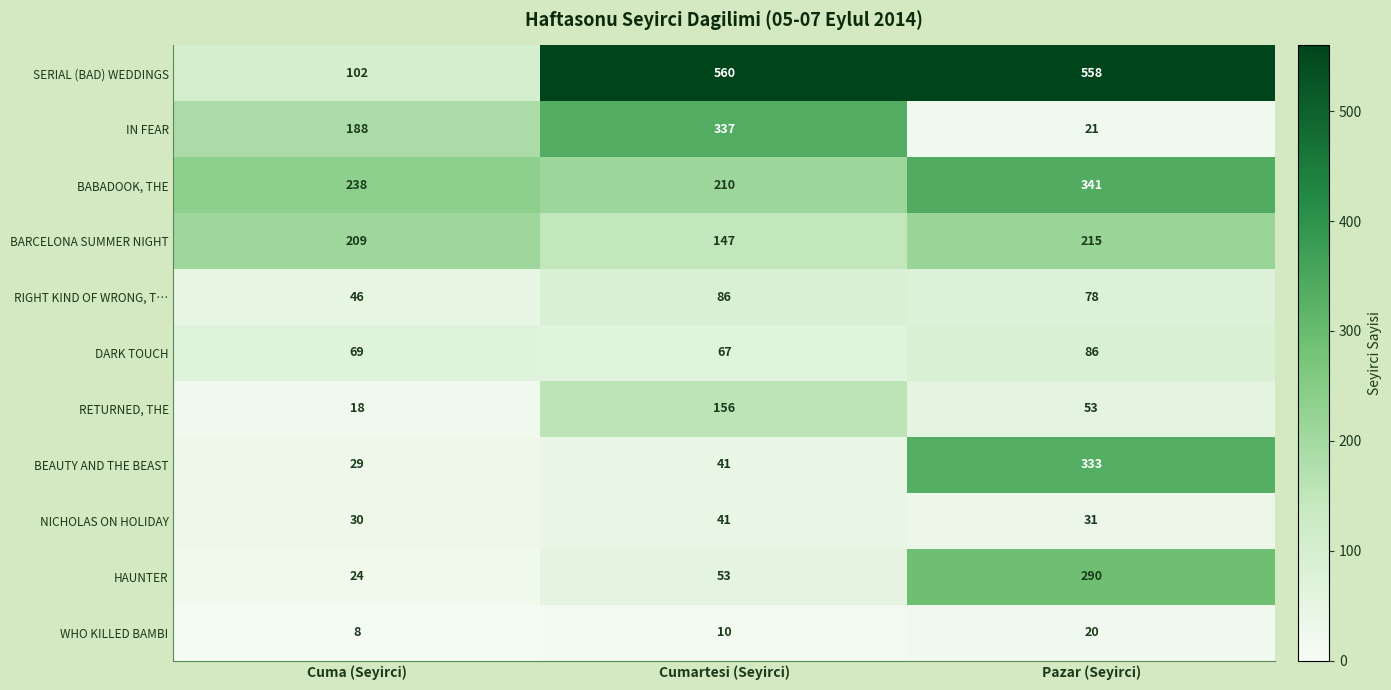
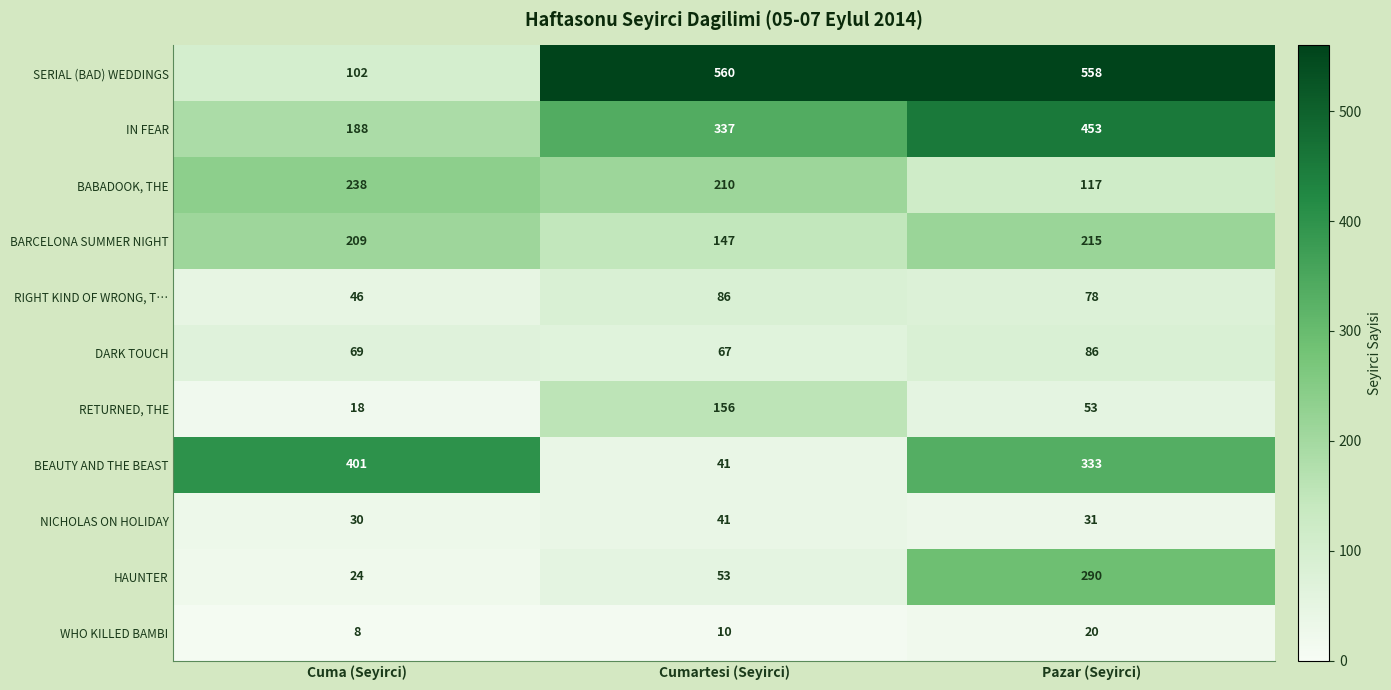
  {
    "SERIAL (BAD) WEDDINGS": {
      "Cuma (Seyirci)": 102,
      "Cumartesi (Seyirci)": 560,
      "Pazar (Seyirci)": 558
    },
    "IN FEAR": {
      "Cuma (Seyirci)": 188,
      "Cumartesi (Seyirci)": 337,
-     "Pazar (Seyirci)": 21
+     "Pazar (Seyirci)": 453
    },
    "BABADOOK, THE": {
      "Cuma (Seyirci)": 238,
      "Cumartesi (Seyirci)": 210,
-     "Pazar (Seyirci)": 341
+     "Pazar (Seyirci)": 117
    },
    "BARCELONA SUMMER NIGHT": {
      "Cuma (Seyirci)": 209,
      "Cumartesi (Seyirci)": 147,
      "Pazar (Seyirci)": 215
    },
    "RIGHT KIND OF WRONG, T…": {
      "Cuma (Seyirci)": 46,
      "Cumartesi (Seyirci)": 86,
      "Pazar (Seyirci)": 78
    },
    "DARK TOUCH": {
      "Cuma (Seyirci)": 69,
      "Cumartesi (Seyirci)": 67,
      "Pazar (Seyirci)": 86
    },
    "RETURNED, THE": {
      "Cuma (Seyirci)": 18,
      "Cumartesi (Seyirci)": 156,
      "Pazar (Seyirci)": 53
    },
    "BEAUTY AND THE BEAST": {
-     "Cuma (Seyirci)": 29,
+     "Cuma (Seyirci)": 401,
      "Cumartesi (Seyirci)": 41,
      "Pazar (Seyirci)": 333
    },
    "NICHOLAS ON HOLIDAY": {
      "Cuma (Seyirci)": 30,
      "Cumartesi (Seyirci)": 41,
      "Pazar (Seyirci)": 31
    },
    "HAUNTER": {
      "Cuma (Seyirci)": 24,
      "Cumartesi (Seyirci)": 53,
      "Pazar (Seyirci)": 290
    },
    "WHO KILLED BAMBI": {
      "Cuma (Seyirci)": 8,
      "Cumartesi (Seyirci)": 10,
      "Pazar (Seyirci)": 20
    }
  }
